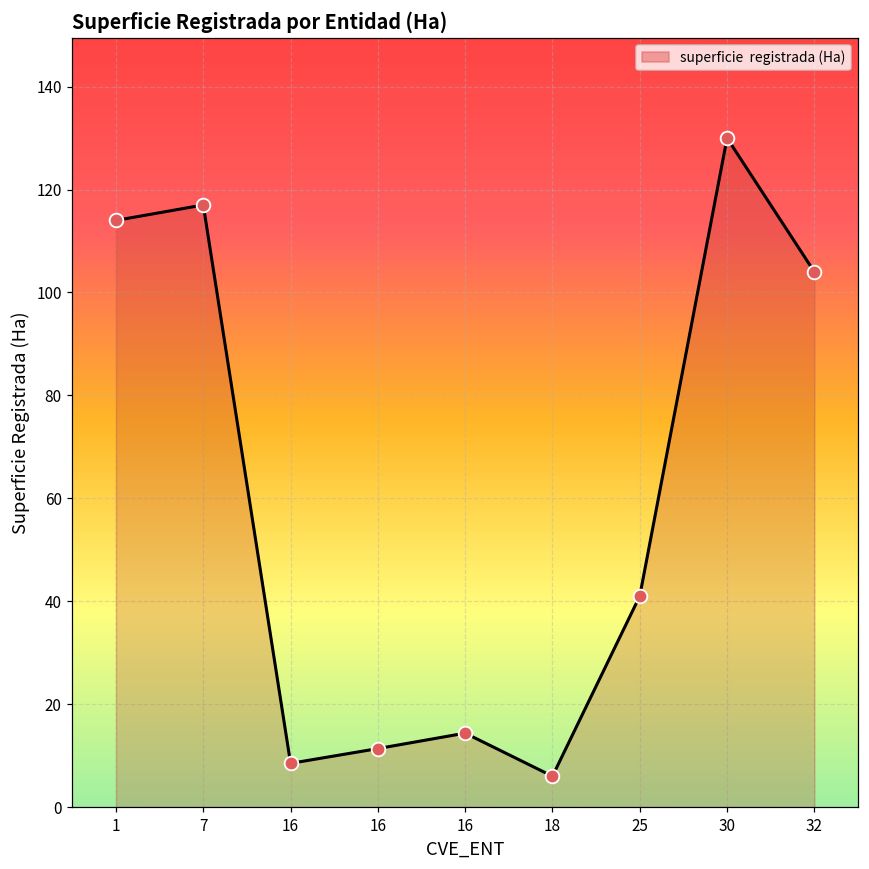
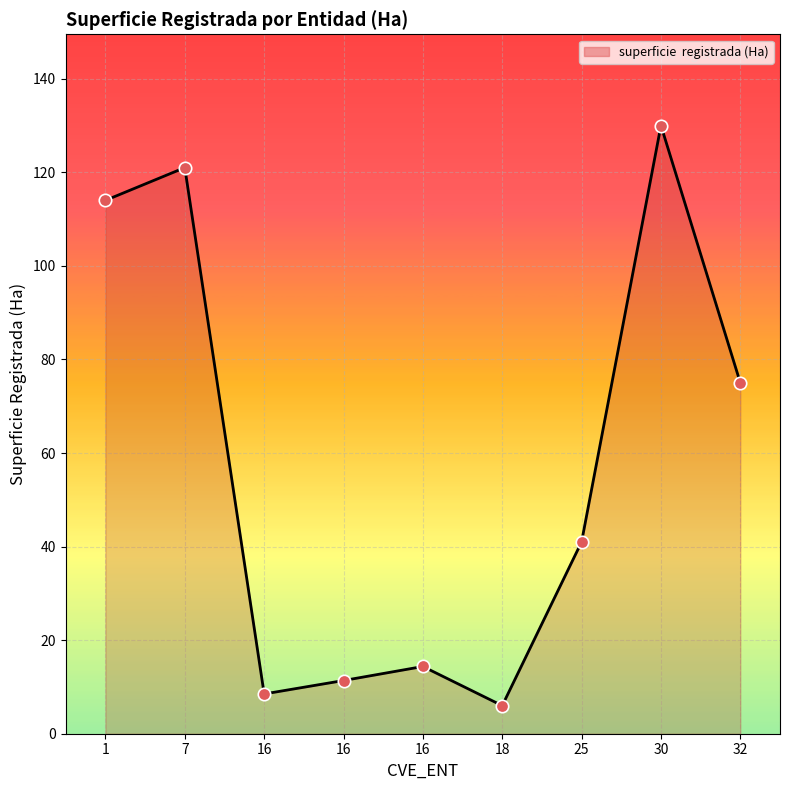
  {
    "1": 114,
-   "7": 117,
+   "7": 121,
    "18": 6,
    "25": 41,
    "30": 130,
-   "32": 104
+   "32": 75
  }
